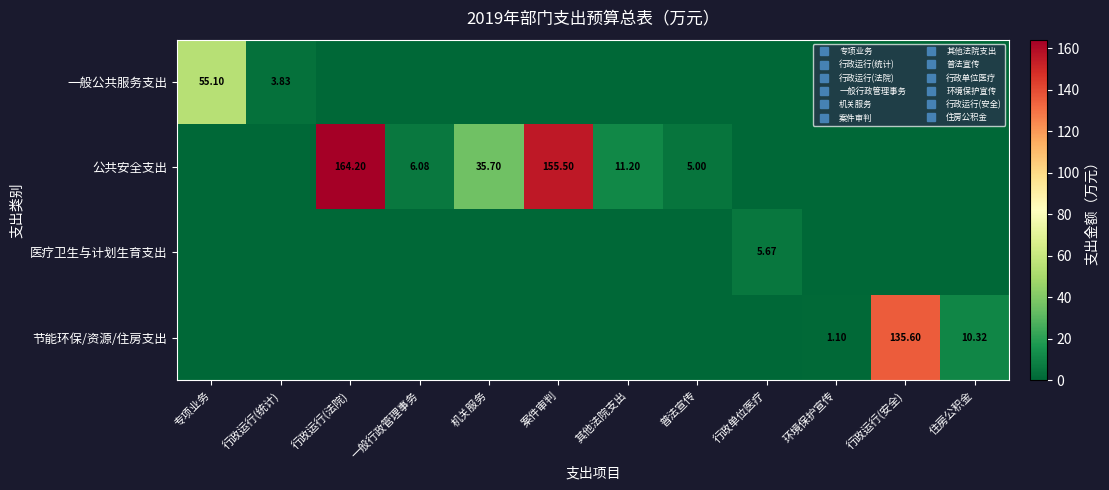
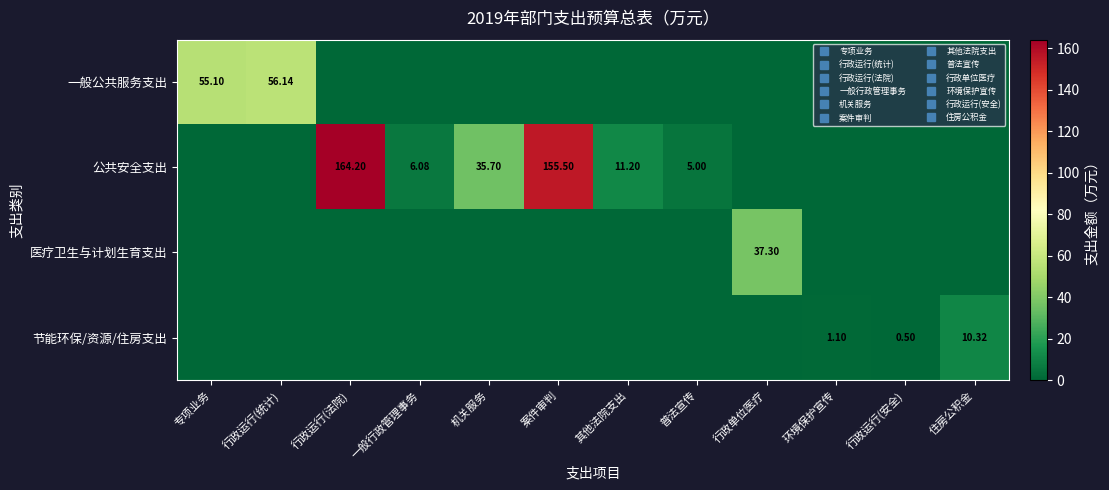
  {
    "一般公共服务支出": {
      "专项业务": 55.10,
-     "行政运行(统计)": 3.83
+     "行政运行(统计)": 56.14
    },
    "公共安全支出": {
      "行政运行(法院)": 164.20,
      "一般行政管理事务": 6.08,
      "机关服务": 35.70,
      "案件审判": 155.50,
      "其他法院支出": 11.20,
      "普法宣传": 5.00
    },
    "医疗卫生与计划生育支出": {
-     "行政单位医疗": 5.67
+     "行政单位医疗": 37.30
    },
    "节能环保/资源/住房支出": {
      "环境保护宣传": 1.10,
-     "行政运行(安全)": 135.60,
+     "行政运行(安全)": 0.50,
      "住房公积金": 10.32
    }
  }
